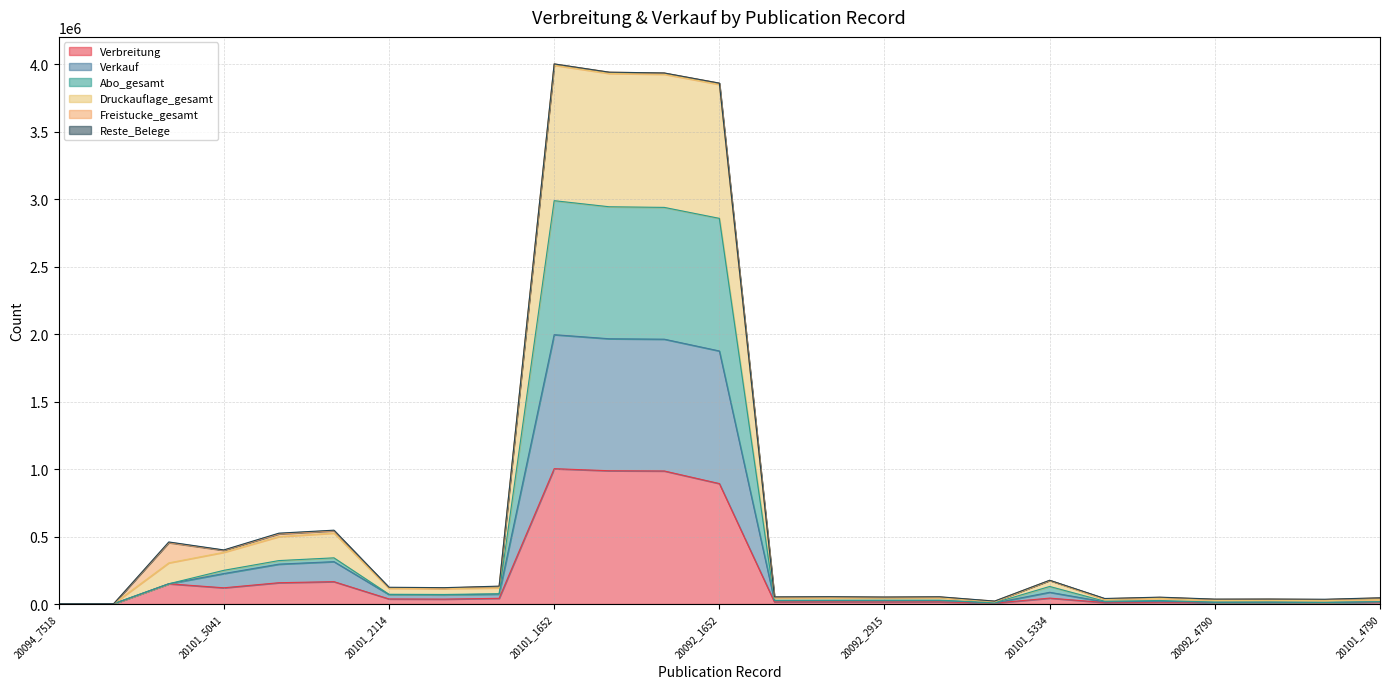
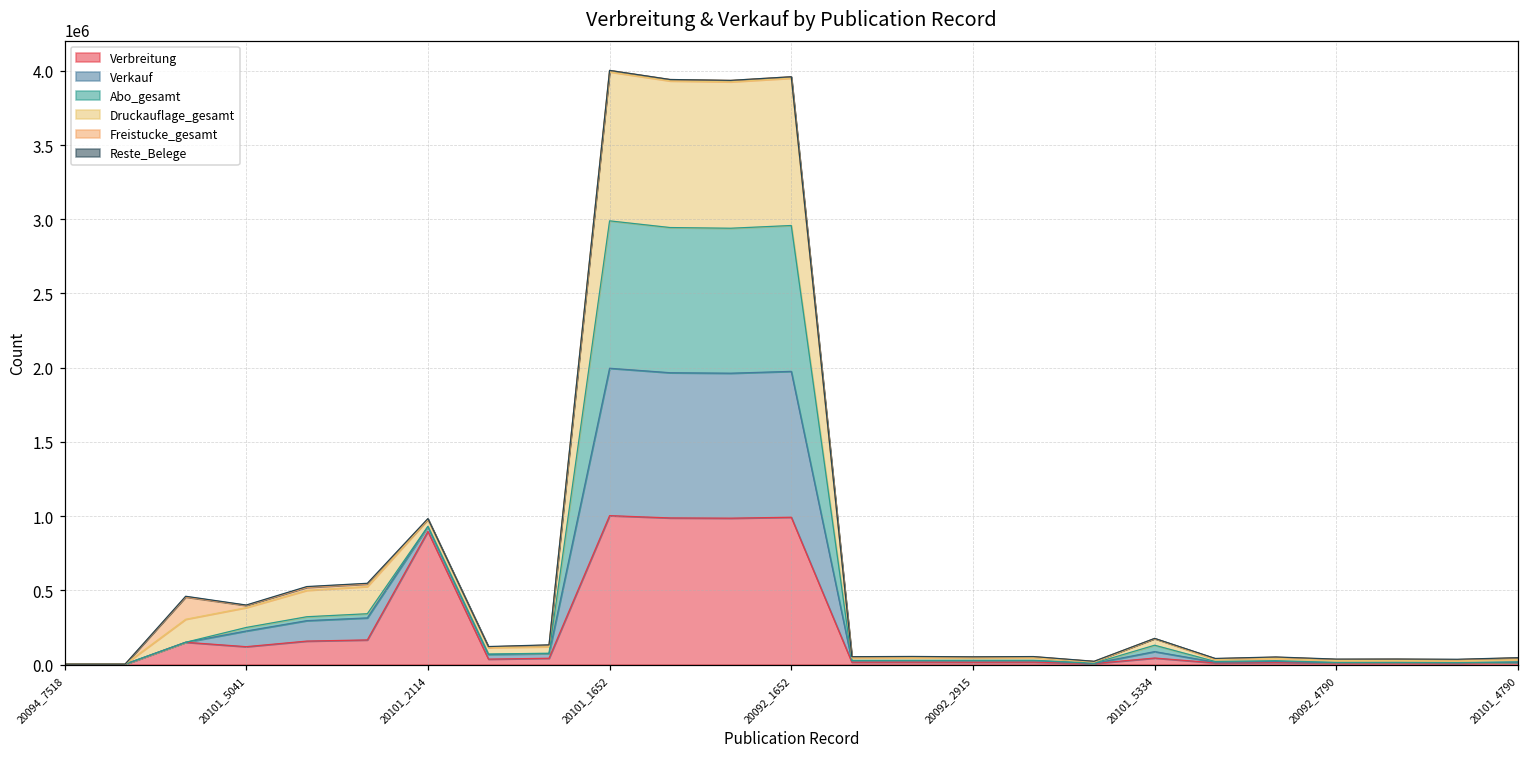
  {
    "Verbreitung": {
      "20101_5041": 120000,
-     "20101_2114": 40000,
+     "20101_2114": 900000,
      "20101_1652": 1000000,
-     "20092_1652": 890000,
+     "20092_1652": 990000,
      "20101_5334": 40000
    }
  }
